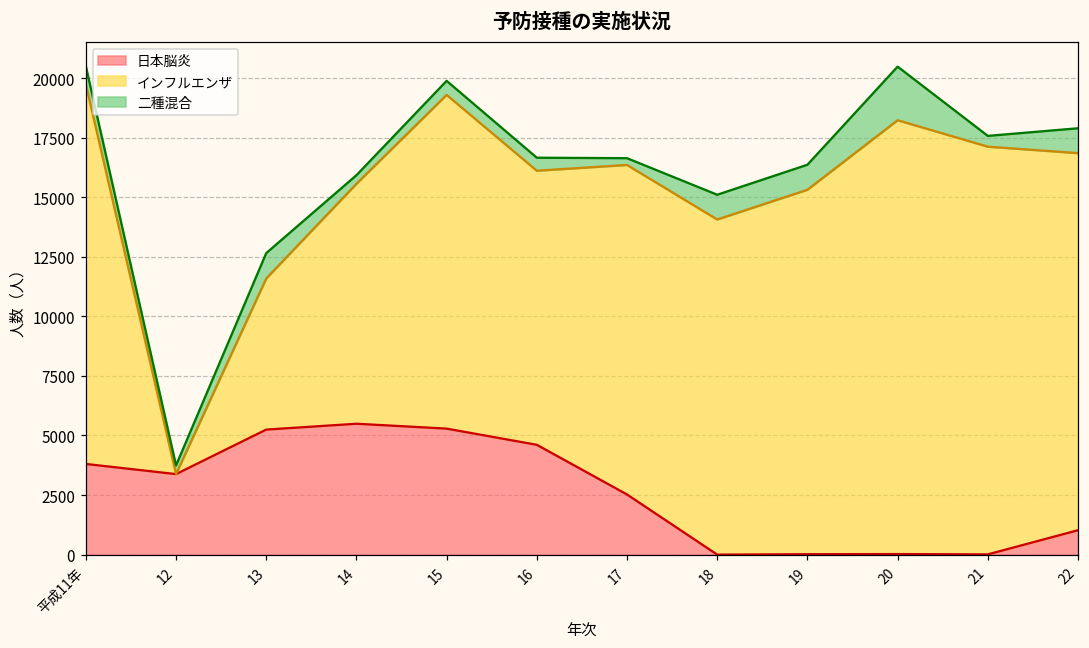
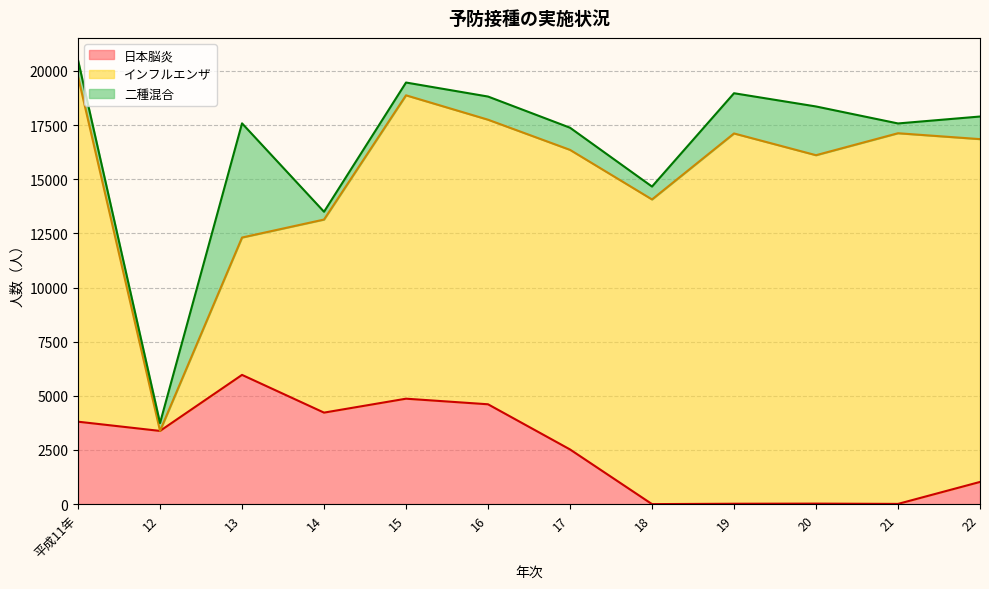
  {
    "日本脳炎": {
      "平成11年": 3800,
-     "13": 5200,
-     "14": 5500,
-     "15": 5300,
+     "13": 6000,
+     "14": 4200,
+     "15": 4900,
      "16": 4600,
      "17": 2500,
      "18": 0,
      "19": 0,
      "20": 0,
      "21": 0,
      "22": 1000
    },
    "インフルエンザ": {
      "平成11年": 15900,
      "13": 6300,
-     "14": 10100,
+     "14": 8900,
      "15": 14000,
-     "16": 11500,
+     "16": 13100,
      "17": 13800,
      "18": 14100,
-     "19": 15300,
-     "20": 18200,
+     "19": 17100,
+     "20": 16100,
      "21": 17100,
      "22": 15800
    },
    "二種混合": {
      "平成11年": 800,
      "12": 400,
-     "13": 1100,
+     "13": 5300,
      "14": 400,
      "15": 600,
-     "16": 500,
-     "17": 300,
-     "18": 1000,
-     "19": 1100,
+     "16": 1100,
+     "17": 1000,
+     "18": 600,
+     "19": 1900,
      "20": 2300,
      "21": 500,
      "22": 1000
    }
  }
